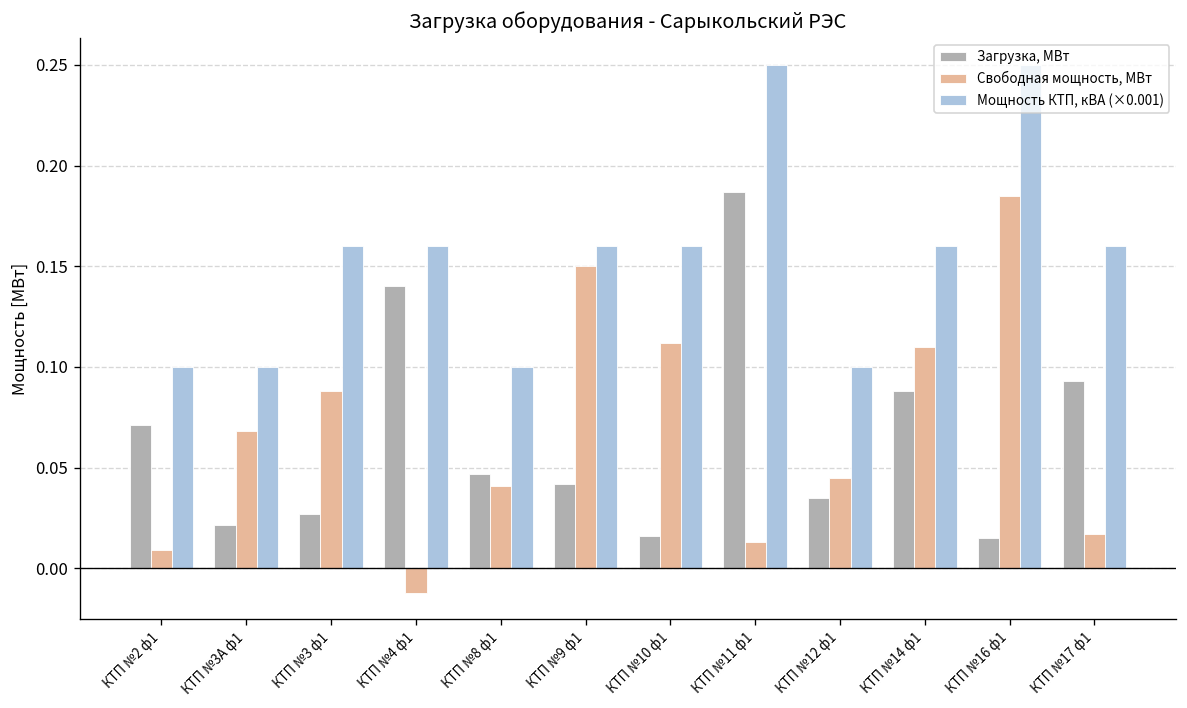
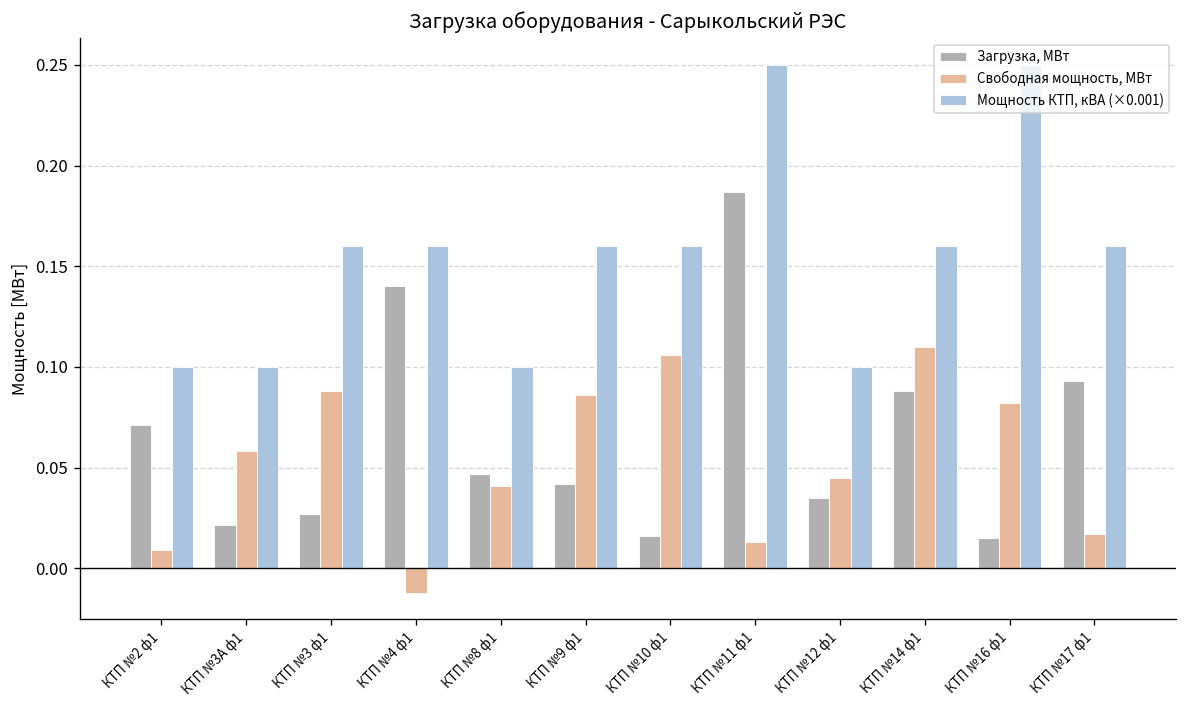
  {
    "Свободная мощность, МВт": {
      "КТП №2 ф1": 0.009,
-     "КТП №3А ф1": 0.068,
+     "КТП №3А ф1": 0.058,
      "КТП №3 ф1": 0.088,
      "КТП №4 ф1": -0.012,
      "КТП №8 ф1": 0.041,
-     "КТП №9 ф1": 0.150,
-     "КТП №10 ф1": 0.112,
+     "КТП №9 ф1": 0.086,
+     "КТП №10 ф1": 0.106,
      "КТП №11 ф1": 0.013,
      "КТП №12 ф1": 0.045,
      "КТП №14 ф1": 0.110,
-     "КТП №16 ф1": 0.185,
+     "КТП №16 ф1": 0.082,
      "КТП №17 ф1": 0.017
    }
  }
